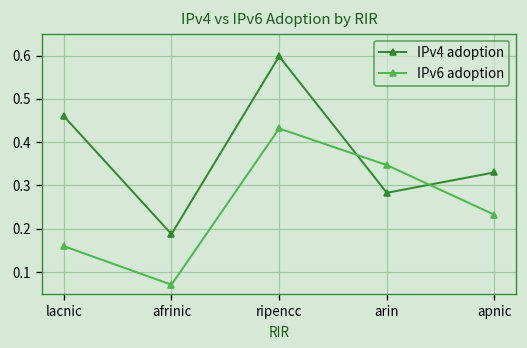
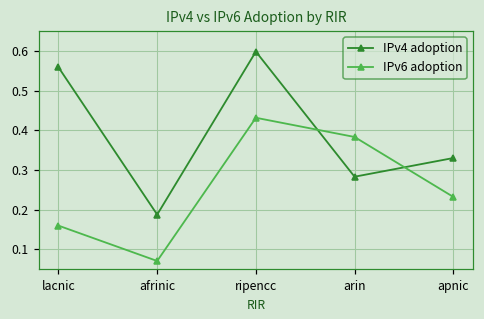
  {
    "IPv4 adoption": {
-     "lacnic": 0.46,
+     "lacnic": 0.56,
      "afrinic": 0.19,
      "ripencc": 0.60,
      "arin": 0.28,
      "apnic": 0.33
    },
    "IPv6 adoption": {
      "lacnic": 0.16,
      "afrinic": 0.07,
      "ripencc": 0.43,
-     "arin": 0.35,
+     "arin": 0.38,
      "apnic": 0.23
    }
  }
